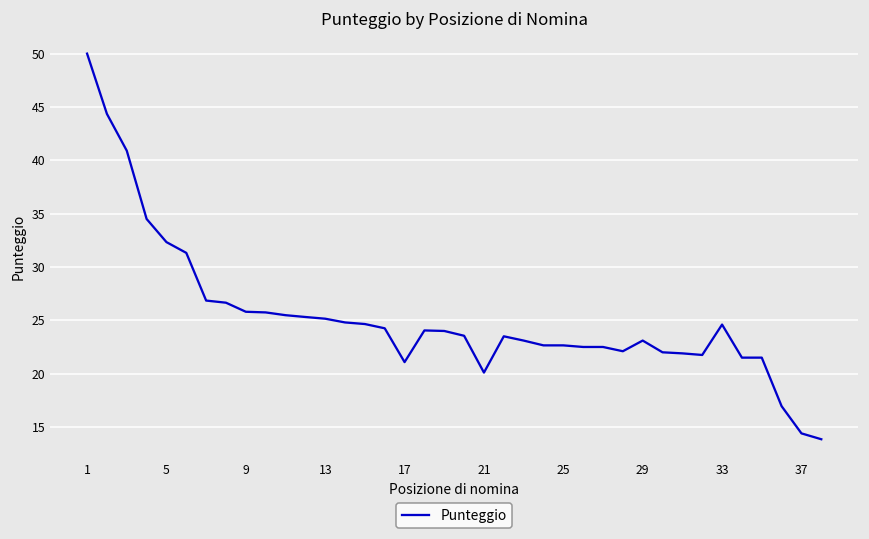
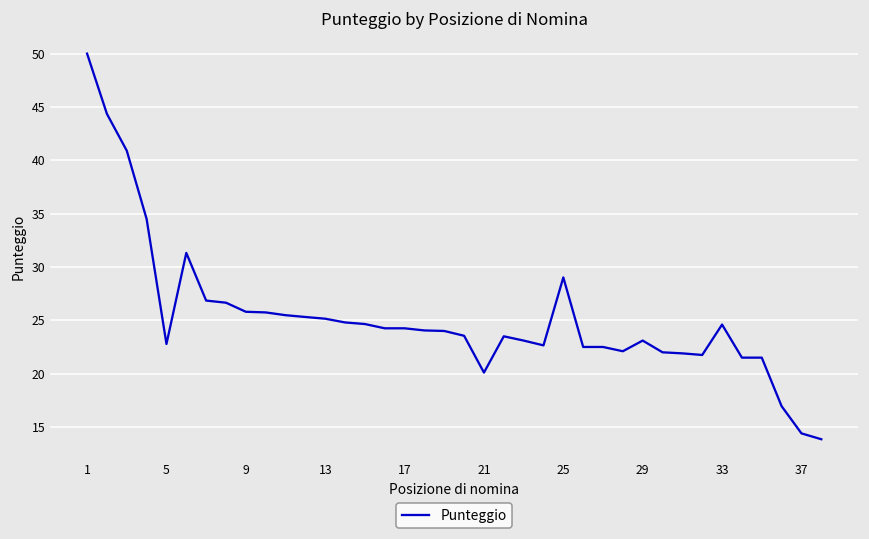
  {
    "1": 50,
-   "5": 32,
+   "5": 23,
    "9": 26,
    "13": 25,
-   "17": 21,
+   "17": 24,
    "21": 20,
-   "25": 23,
+   "25": 29,
    "29": 23,
    "33": 25,
    "37": 14
  }
